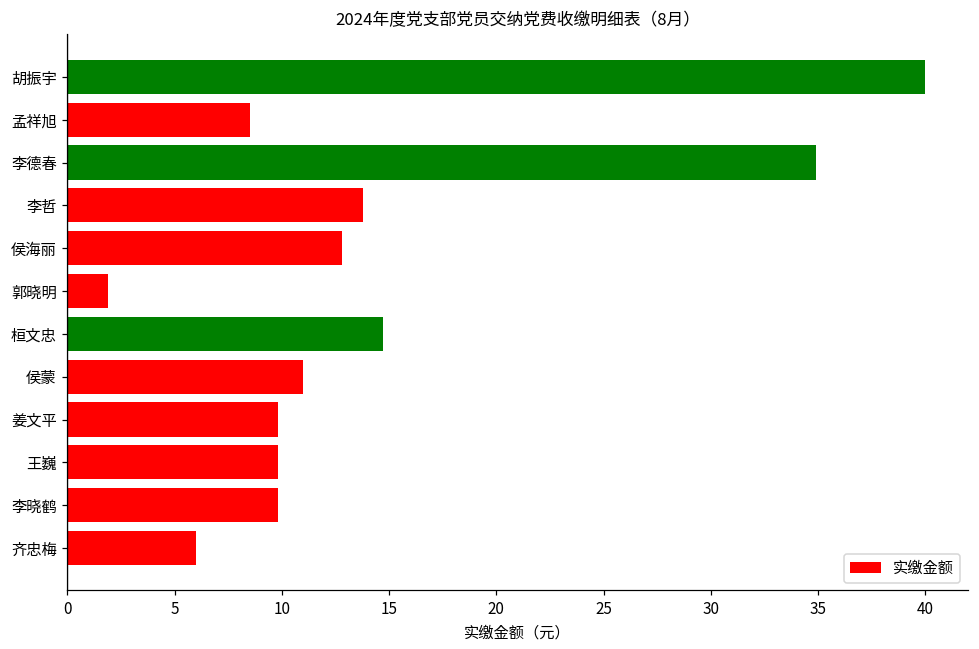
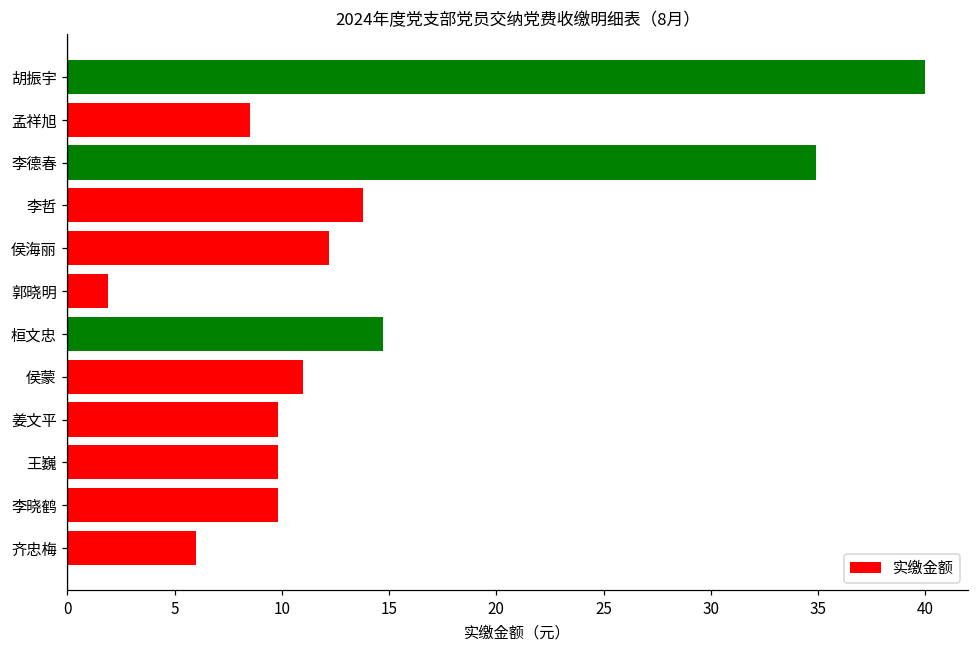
  {
    "胡振宇": 40.0,
    "孟祥旭": 8.5,
    "李德春": 34.9,
    "李哲": 13.8,
-   "侯海丽": 12.8,
+   "侯海丽": 12.2,
    "郭晓明": 1.9,
    "桓文忠": 14.7,
    "侯蒙": 11.0,
    "姜文平": 9.8,
    "王巍": 9.8,
    "李晓鹤": 9.8,
    "齐忠梅": 6.0
  }
